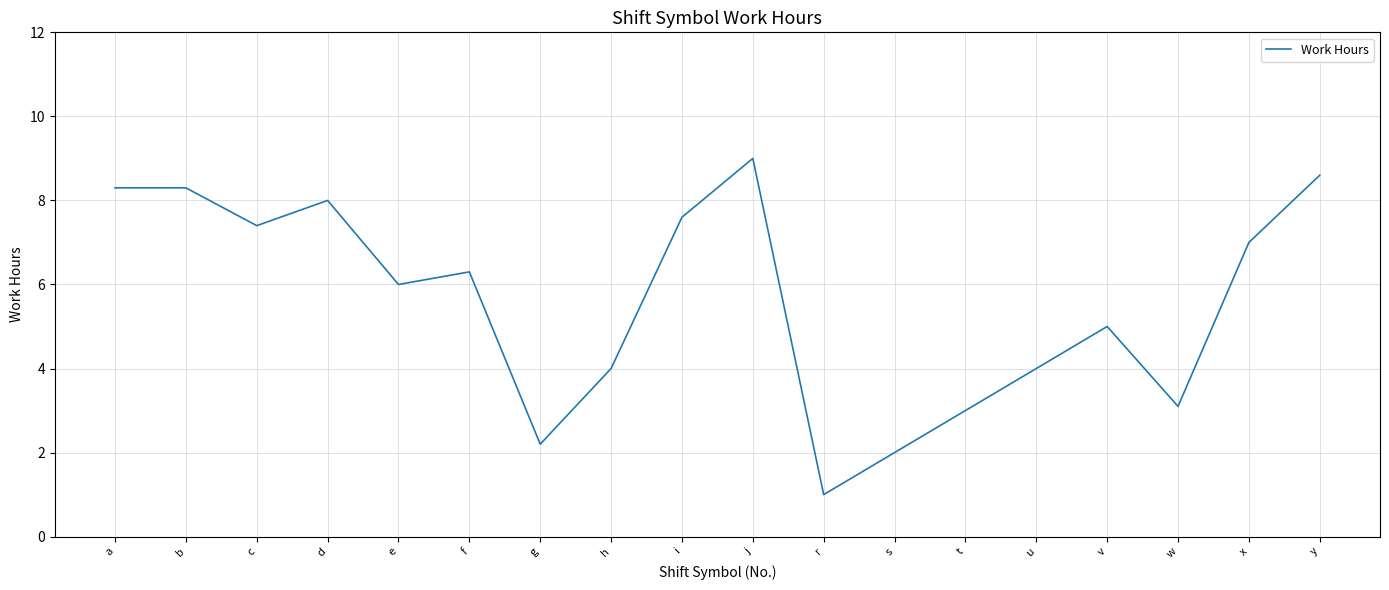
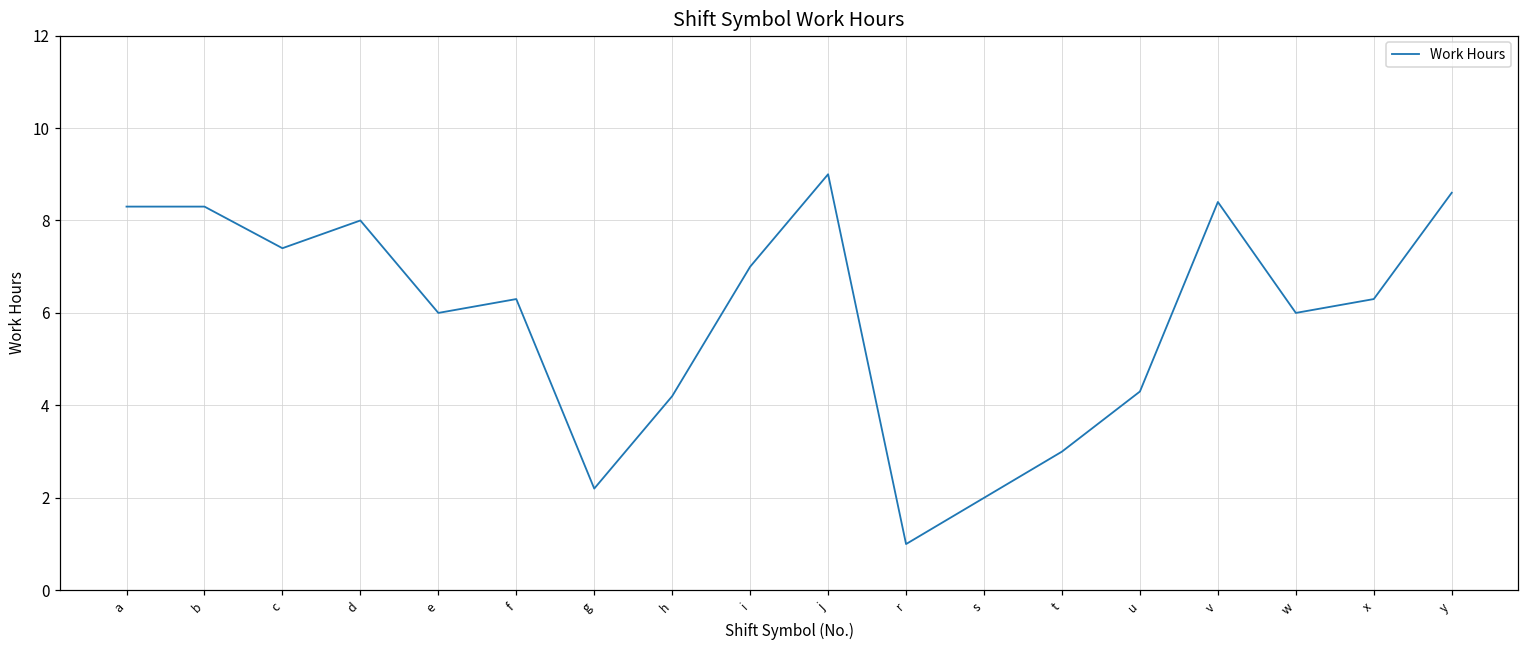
  {
    "a": 8.3,
    "b": 8.3,
    "c": 7.4,
    "d": 8.0,
    "e": 6.0,
    "f": 6.3,
    "g": 2.2,
-   "h": 4.0,
-   "i": 7.6,
+   "h": 4.2,
+   "i": 7.0,
    "j": 9.0,
    "r": 1.0,
    "s": 2.0,
    "t": 3.0,
-   "u": 4.0,
-   "v": 5.0,
-   "w": 3.1,
-   "x": 7.0,
+   "u": 4.3,
+   "v": 8.4,
+   "w": 6.0,
+   "x": 6.3,
    "y": 8.6
  }
